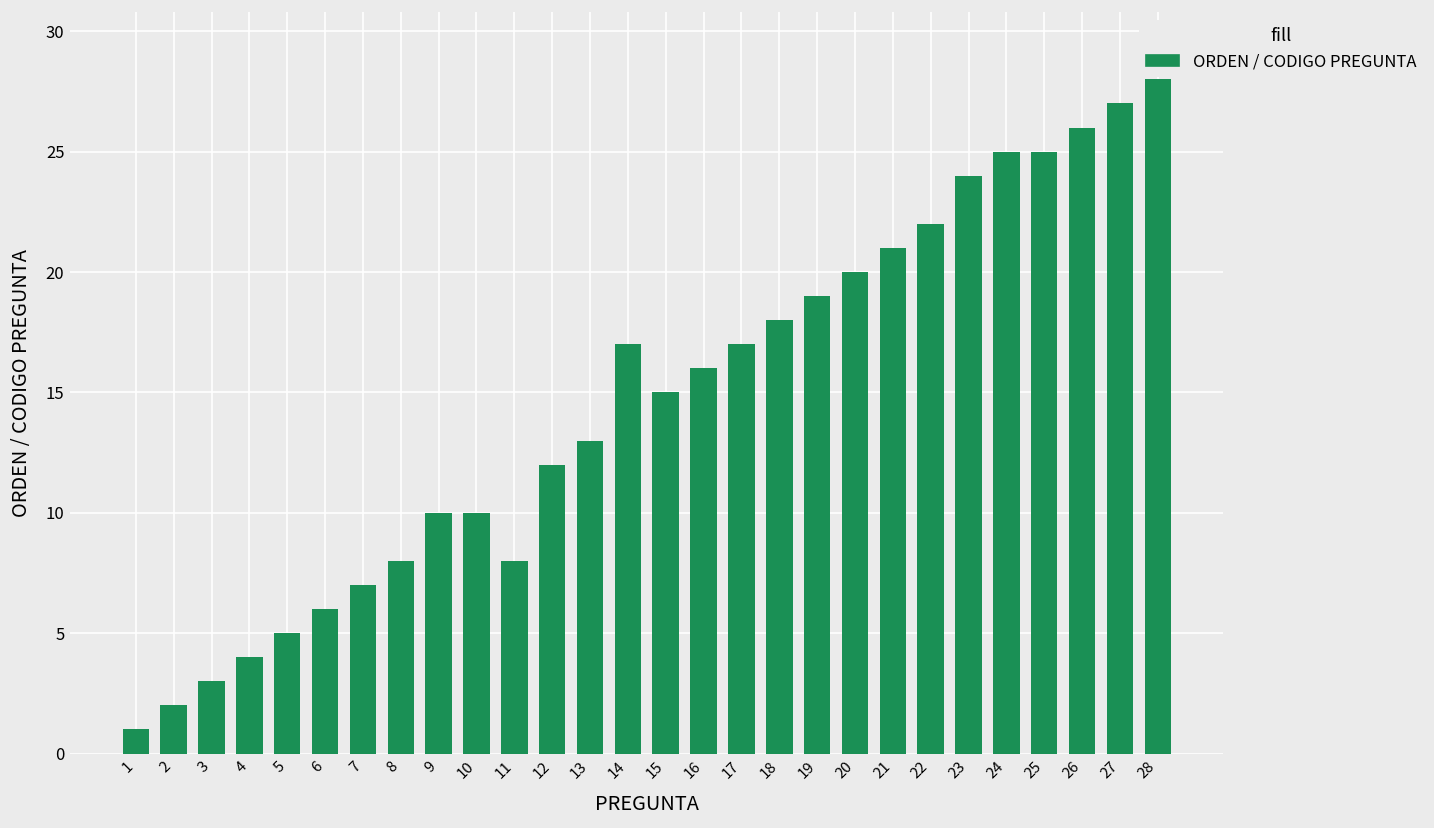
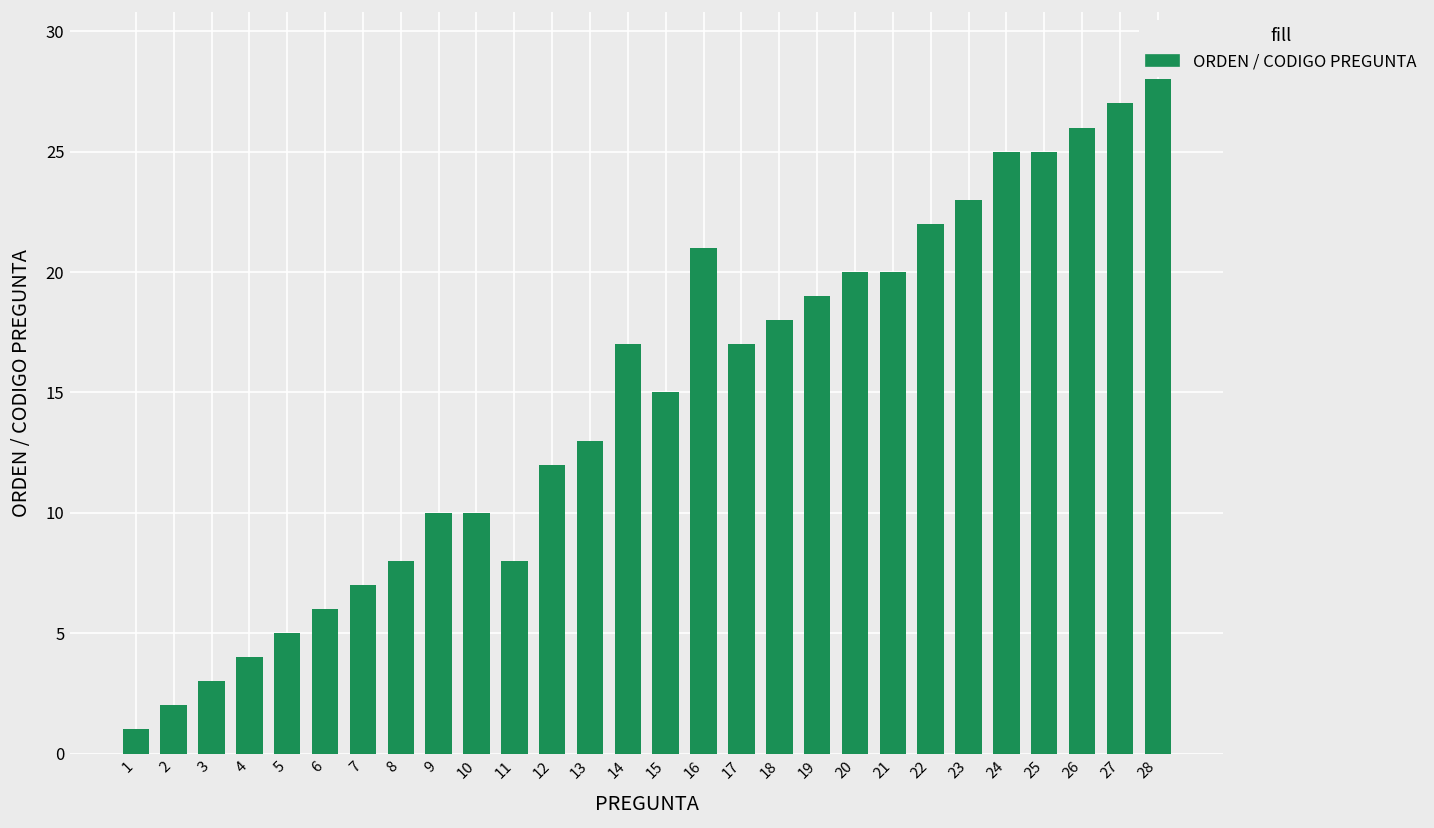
  {
    "1": 1,
    "2": 2,
    "3": 3,
    "4": 4,
    "5": 5,
    "6": 6,
    "7": 7,
    "8": 8,
    "9": 10,
    "10": 10,
    "11": 8,
    "12": 12,
    "13": 13,
    "14": 17,
    "15": 15,
-   "16": 16,
+   "16": 21,
    "17": 17,
    "18": 18,
    "19": 19,
    "20": 20,
-   "21": 21,
+   "21": 20,
    "22": 22,
-   "23": 24,
+   "23": 23,
    "24": 25,
    "25": 25,
    "26": 26,
    "27": 27,
    "28": 28
  }
